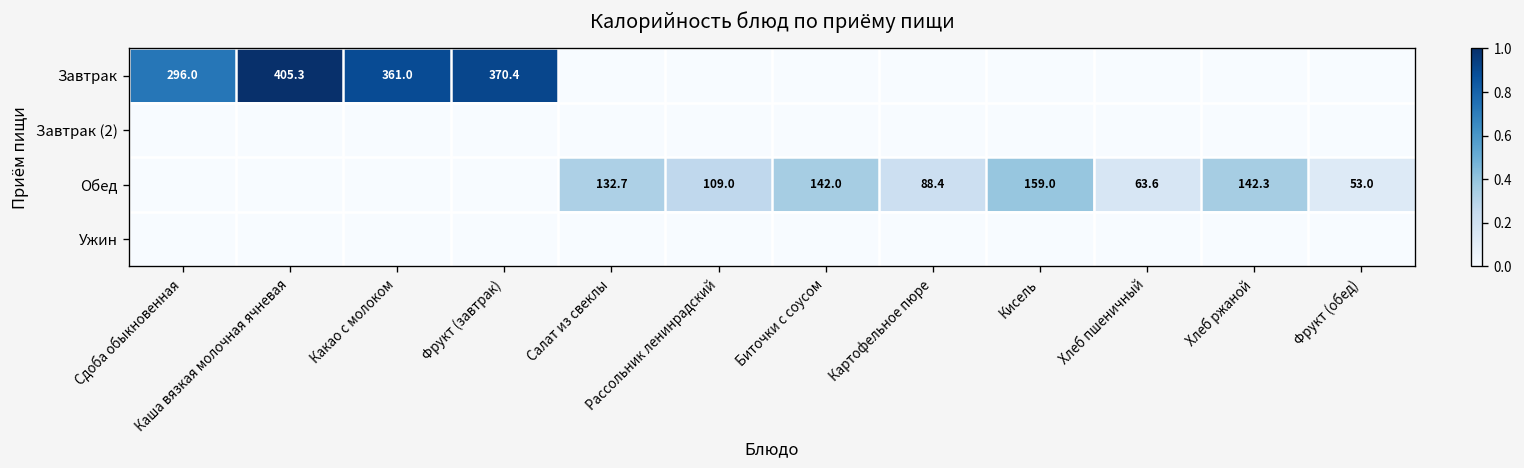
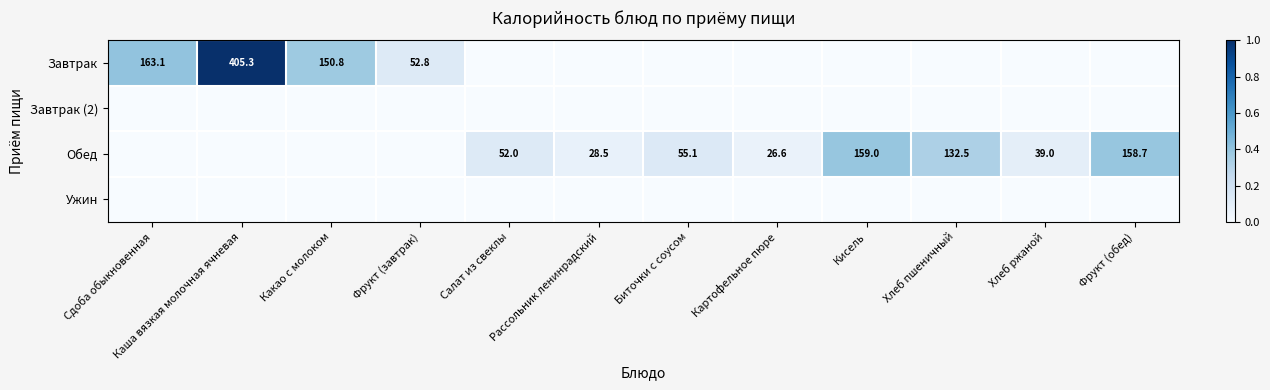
  {
    "Завтрак": {
-     "Сдоба обыкновенная": 296.0,
+     "Сдоба обыкновенная": 163.1,
      "Каша вязкая молочная ячневая": 405.3,
-     "Какао с молоком": 361.0,
-     "Фрукт (завтрак)": 370.4
+     "Какао с молоком": 150.8,
+     "Фрукт (завтрак)": 52.8
    },
    "Обед": {
-     "Салат из свеклы": 132.7,
-     "Рассольник ленинрадский": 109.0,
-     "Биточки с соусом": 142.0,
-     "Картофельное пюре": 88.4,
+     "Салат из свеклы": 52.0,
+     "Рассольник ленинрадский": 28.5,
+     "Биточки с соусом": 55.1,
+     "Картофельное пюре": 26.6,
      "Кисель": 159.0,
-     "Хлеб пшеничный": 63.6,
-     "Хлеб ржаной": 142.3,
-     "Фрукт (обед)": 53.0
+     "Хлеб пшеничный": 132.5,
+     "Хлеб ржаной": 39.0,
+     "Фрукт (обед)": 158.7
    }
  }
